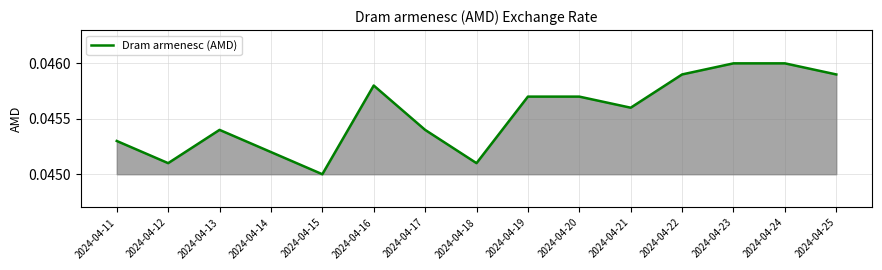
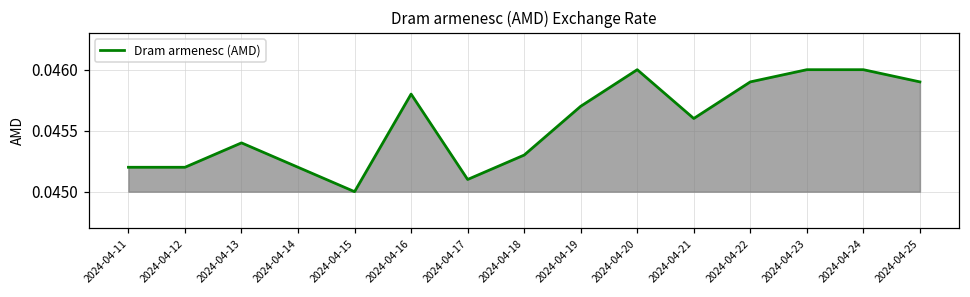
  {
-   "2024-04-11": 0.0453,
-   "2024-04-12": 0.0451,
+   "2024-04-11": 0.0452,
+   "2024-04-12": 0.0452,
    "2024-04-13": 0.0454,
    "2024-04-14": 0.0452,
    "2024-04-15": 0.0450,
    "2024-04-16": 0.0458,
-   "2024-04-17": 0.0454,
-   "2024-04-18": 0.0451,
+   "2024-04-17": 0.0451,
+   "2024-04-18": 0.0453,
    "2024-04-19": 0.0457,
-   "2024-04-20": 0.0457,
+   "2024-04-20": 0.0460,
    "2024-04-21": 0.0456,
    "2024-04-22": 0.0459,
    "2024-04-23": 0.0460,
    "2024-04-24": 0.0460,
    "2024-04-25": 0.0459
  }
